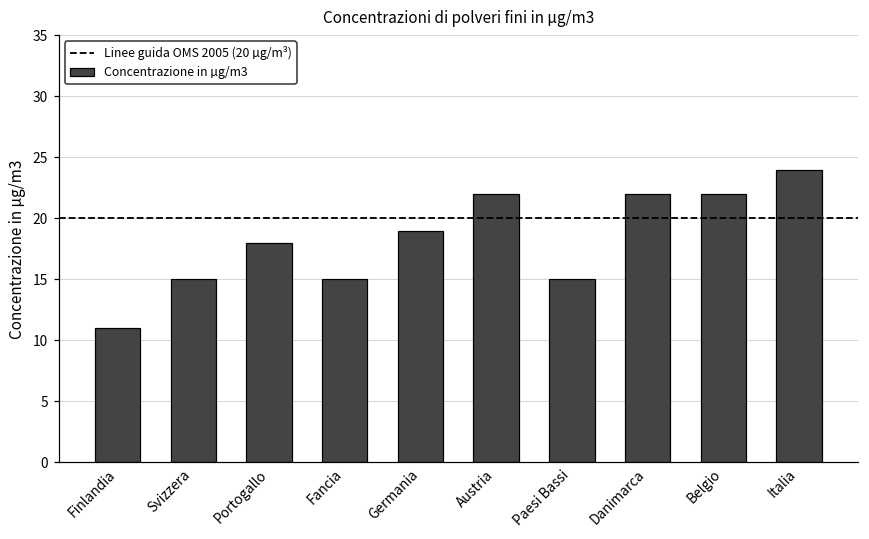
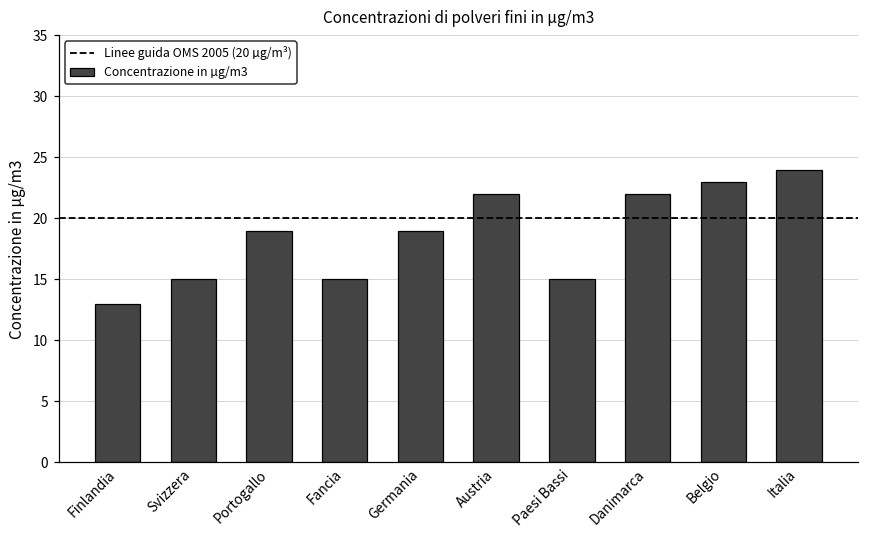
  {
-   "Finlandia": 11,
+   "Finlandia": 13,
    "Svizzera": 15,
-   "Portogallo": 18,
+   "Portogallo": 19,
    "Fancia": 15,
    "Germania": 19,
    "Austria": 22,
    "Paesi Bassi": 15,
    "Danimarca": 22,
-   "Belgio": 22,
+   "Belgio": 23,
    "Italia": 24
  }
